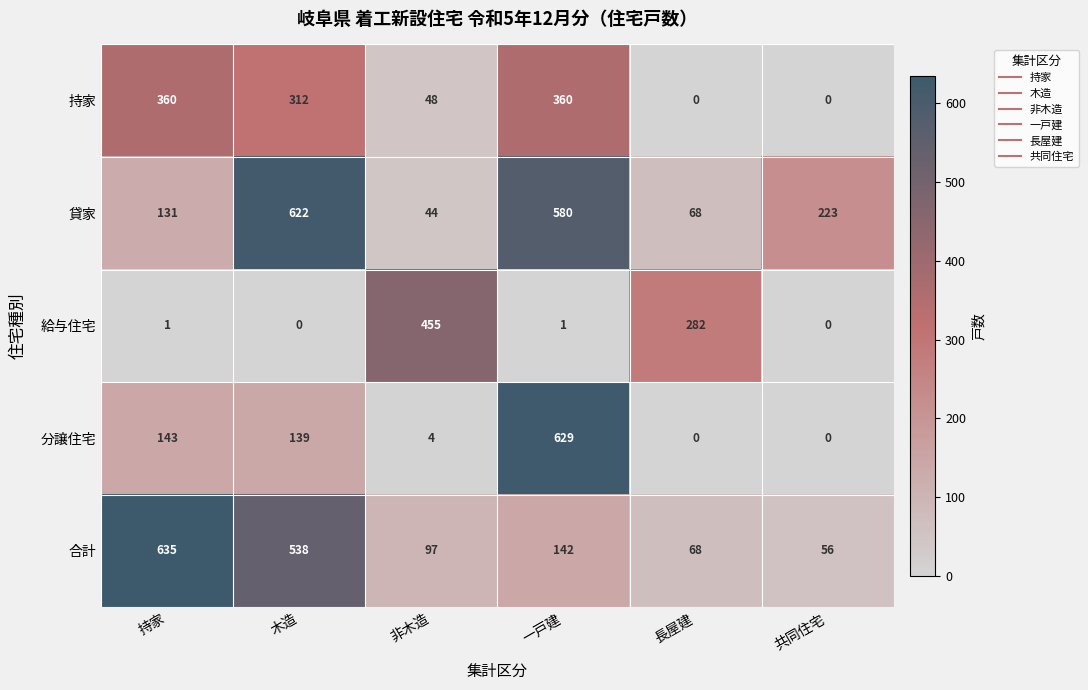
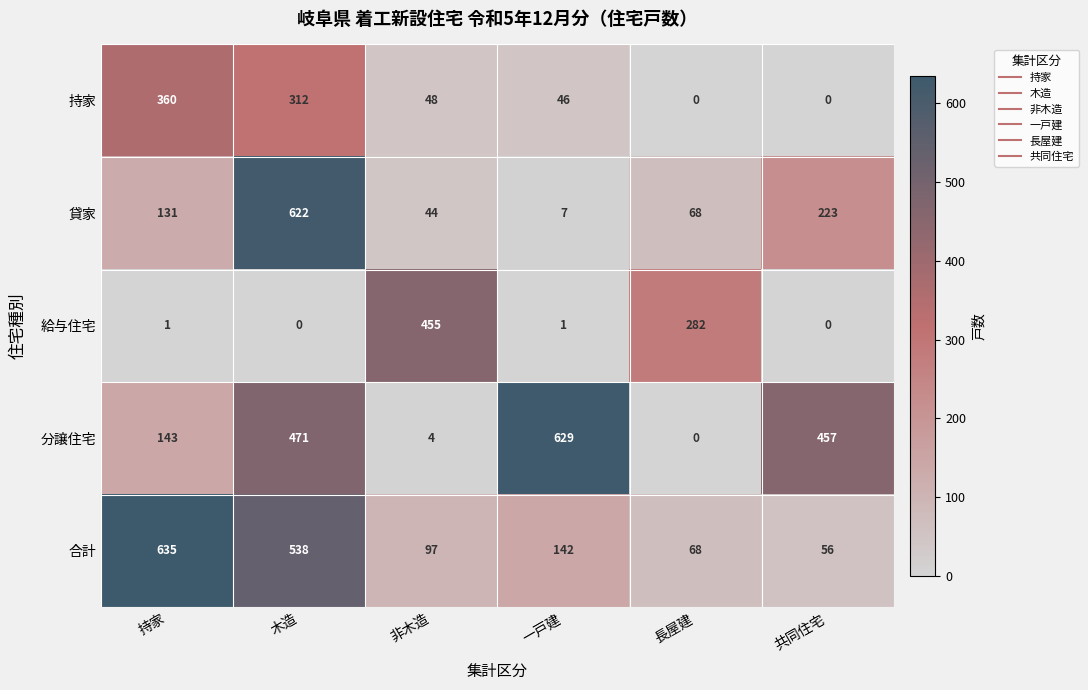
  {
    "持家": {
      "持家": 360,
      "木造": 312,
      "非木造": 48,
-     "一戸建": 360,
+     "一戸建": 46,
      "長屋建": 0,
      "共同住宅": 0
    },
    "貸家": {
      "持家": 131,
      "木造": 622,
      "非木造": 44,
-     "一戸建": 580,
+     "一戸建": 7,
      "長屋建": 68,
      "共同住宅": 223
    },
    "給与住宅": {
      "持家": 1,
      "木造": 0,
      "非木造": 455,
      "一戸建": 1,
      "長屋建": 282,
      "共同住宅": 0
    },
    "分譲住宅": {
      "持家": 143,
-     "木造": 139,
+     "木造": 471,
      "非木造": 4,
      "一戸建": 629,
      "長屋建": 0,
-     "共同住宅": 0
+     "共同住宅": 457
    },
    "合計": {
      "持家": 635,
      "木造": 538,
      "非木造": 97,
      "一戸建": 142,
      "長屋建": 68,
      "共同住宅": 56
    }
  }
